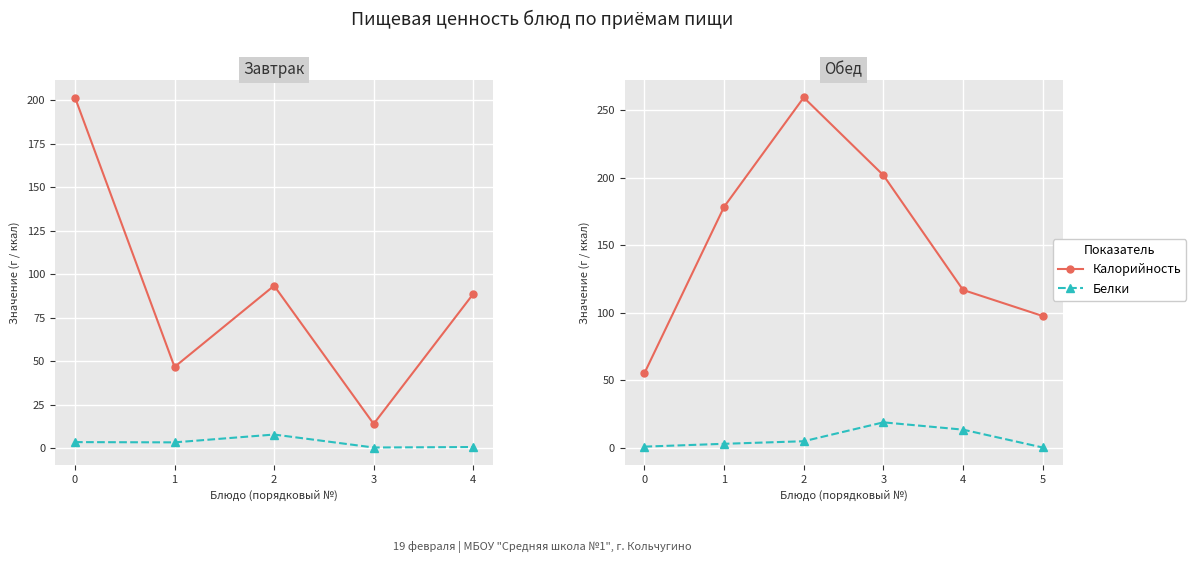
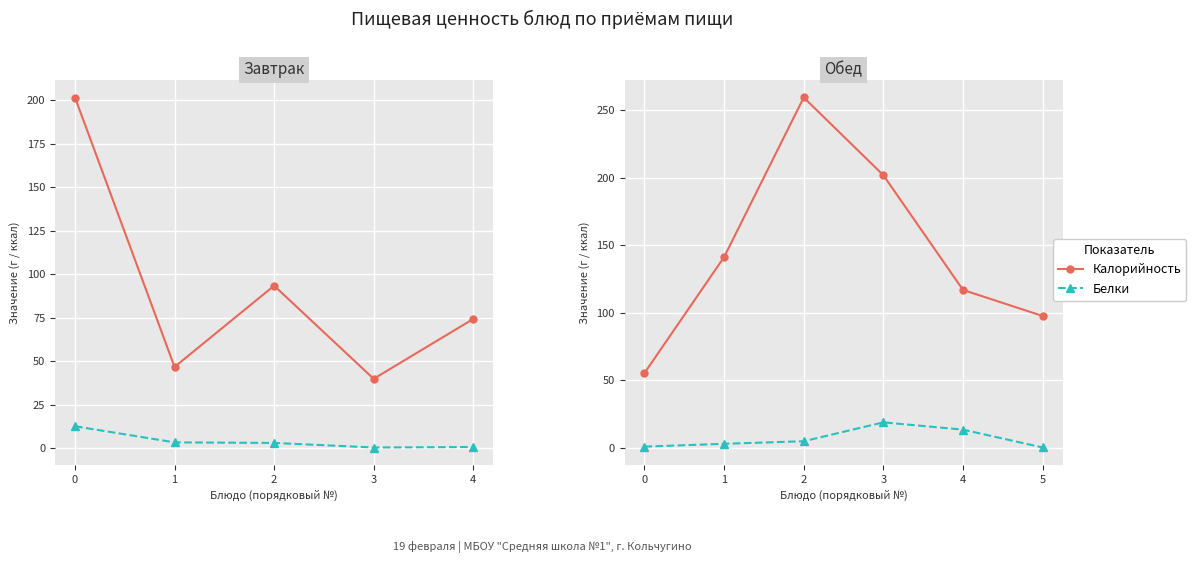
  {
    "Завтрак": {
      "Калорийность": {
        "0": 202,
        "1": 47,
        "2": 94,
-       "3": 14,
-       "4": 89
+       "3": 40,
+       "4": 74
      },
      "Белки": {
-       "0": 4,
+       "0": 13,
        "1": 3,
-       "2": 8,
+       "2": 3,
        "3": 1,
        "4": 1
      }
    },
    "Обед": {
      "Калорийность": {
        "0": 55,
-       "1": 179,
+       "1": 141,
        "2": 260,
        "3": 202,
        "4": 117,
        "5": 98
      },
      "Белки": {
        "0": 1,
        "1": 3,
        "2": 5,
        "3": 19,
        "4": 13,
        "5": 0
      }
    }
  }
